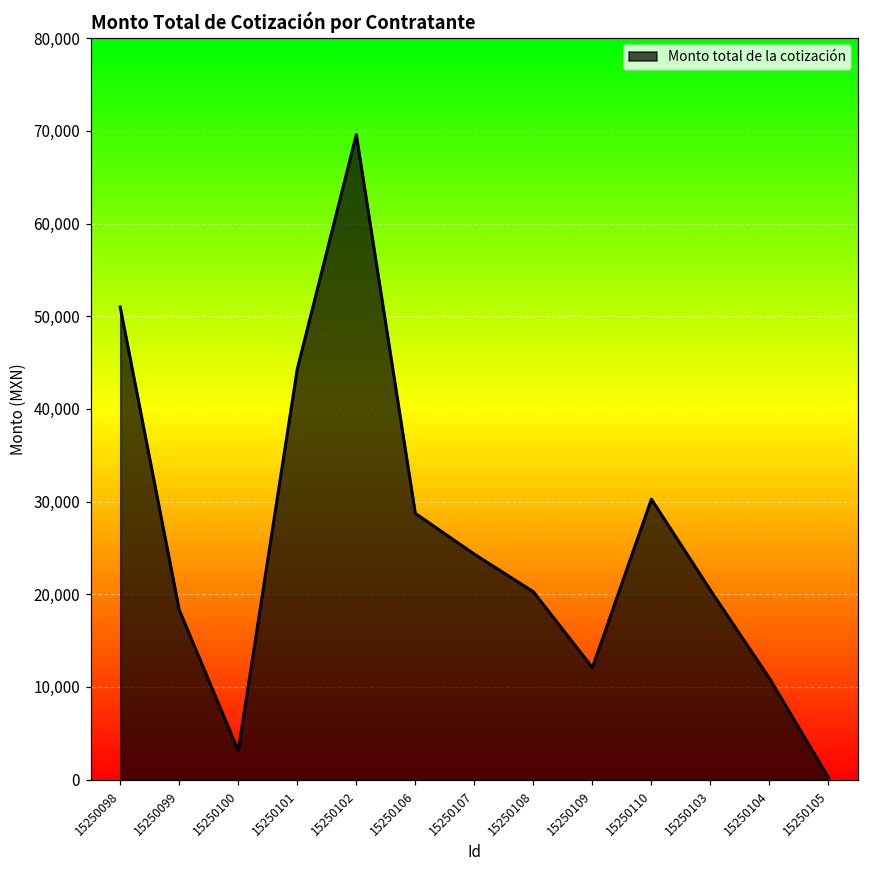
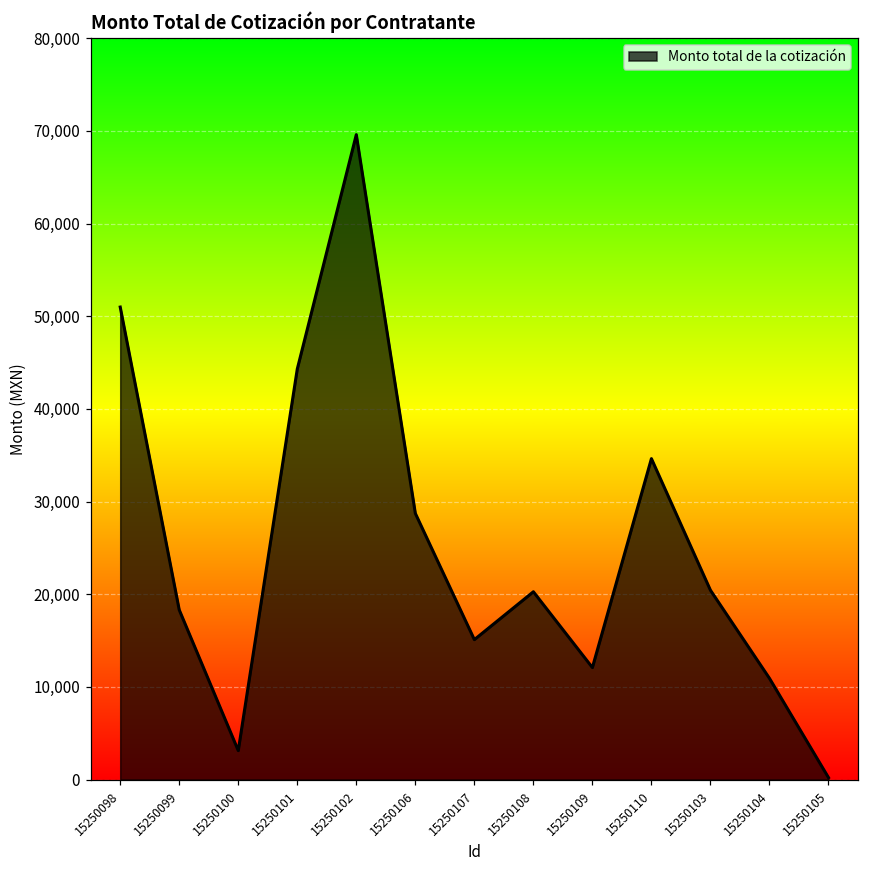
  {
    "15250098": "51,000",
    "15250099": "18,000",
    "15250100": "3,000",
    "15250101": "44,000",
    "15250102": "70,000",
    "15250106": "29,000",
-   "15250107": "24,000",
+   "15250107": "15,000",
    "15250108": "20,000",
    "15250109": "12,000",
-   "15250110": "30,000",
+   "15250110": "35,000",
    "15250103": "20,000",
    "15250104": "11,000",
    "15250105": "0"
  }
